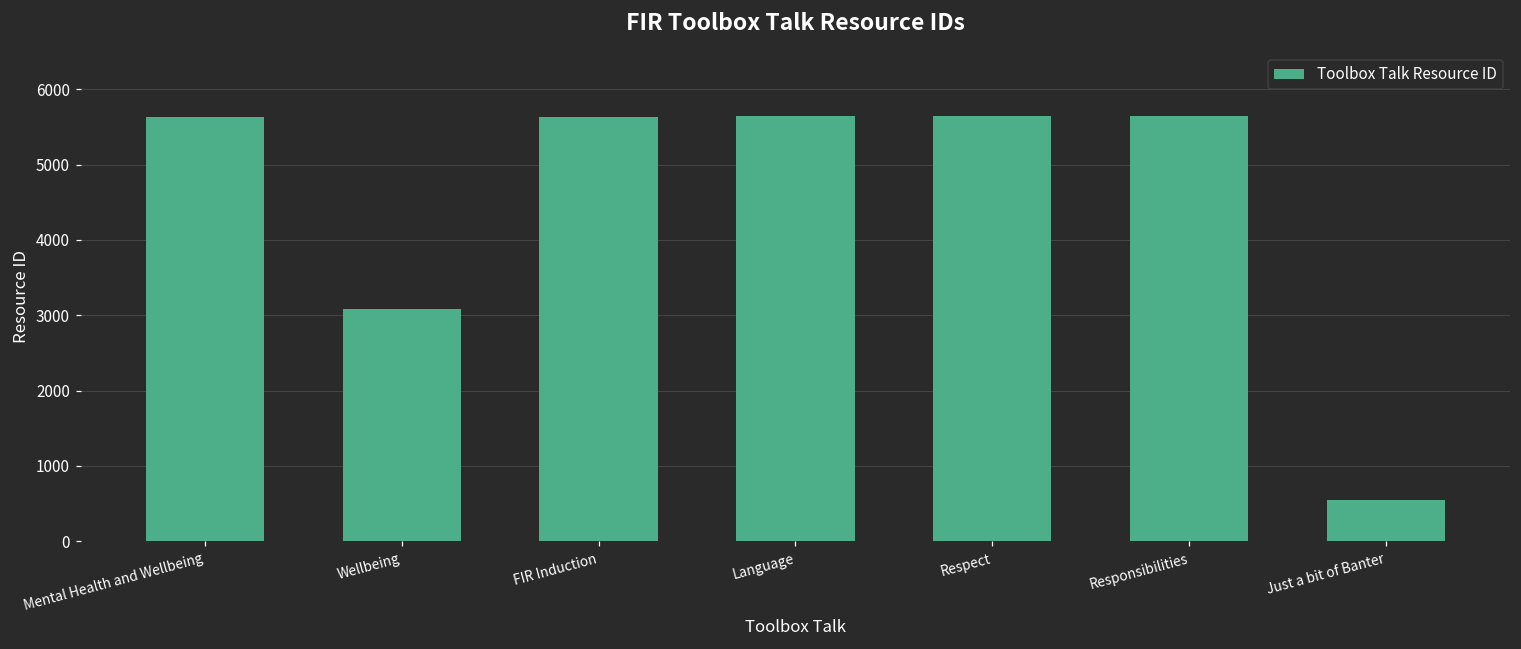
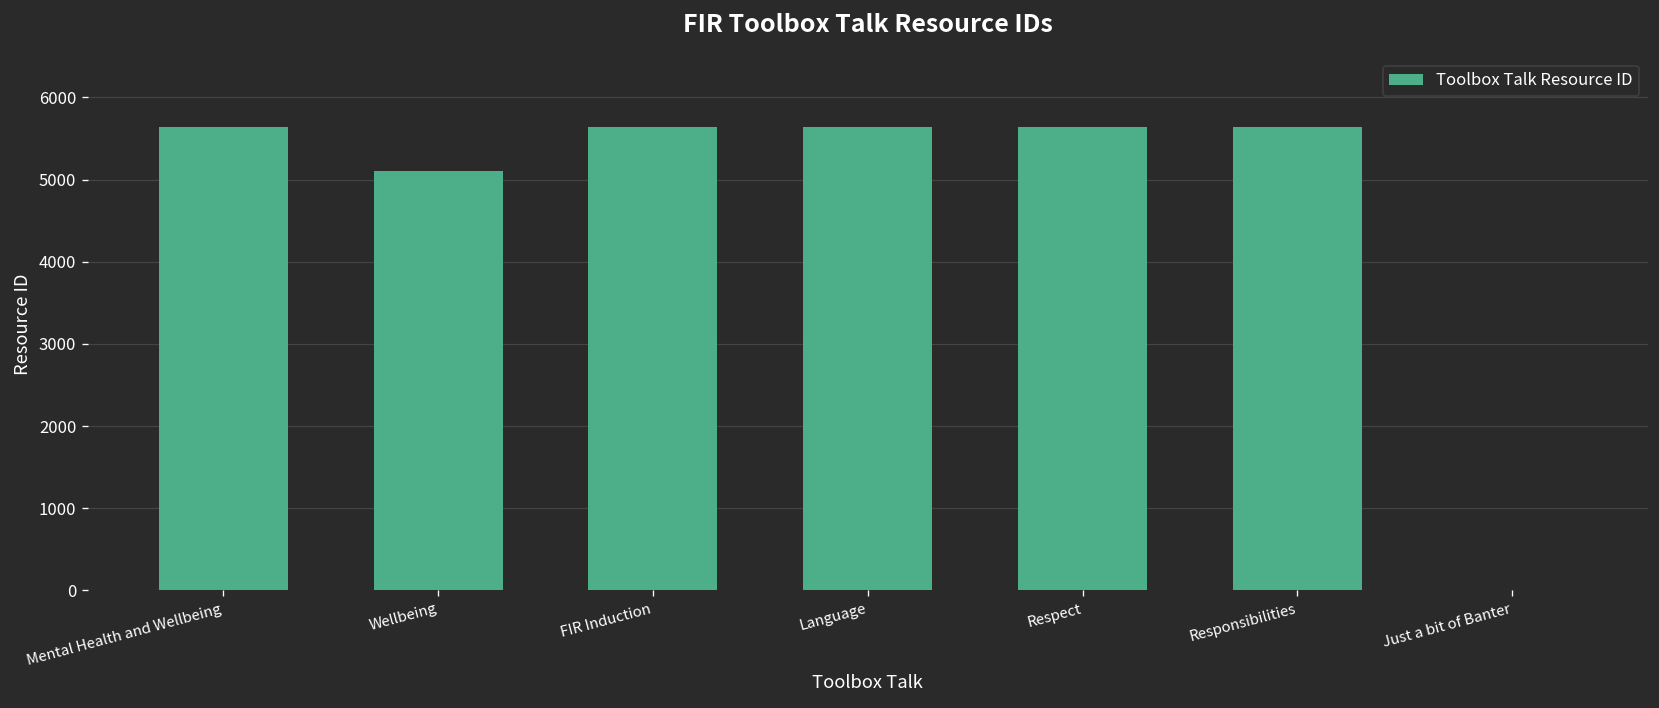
  {
    "Mental Health and Wellbeing": 5600,
-   "Wellbeing": 3100,
+   "Wellbeing": 5100,
    "FIR Induction": 5600,
    "Language": 5600,
    "Respect": 5600,
    "Responsibilities": 5600,
-   "Just a bit of Banter": 500
+   "Just a bit of Banter": 0
  }
